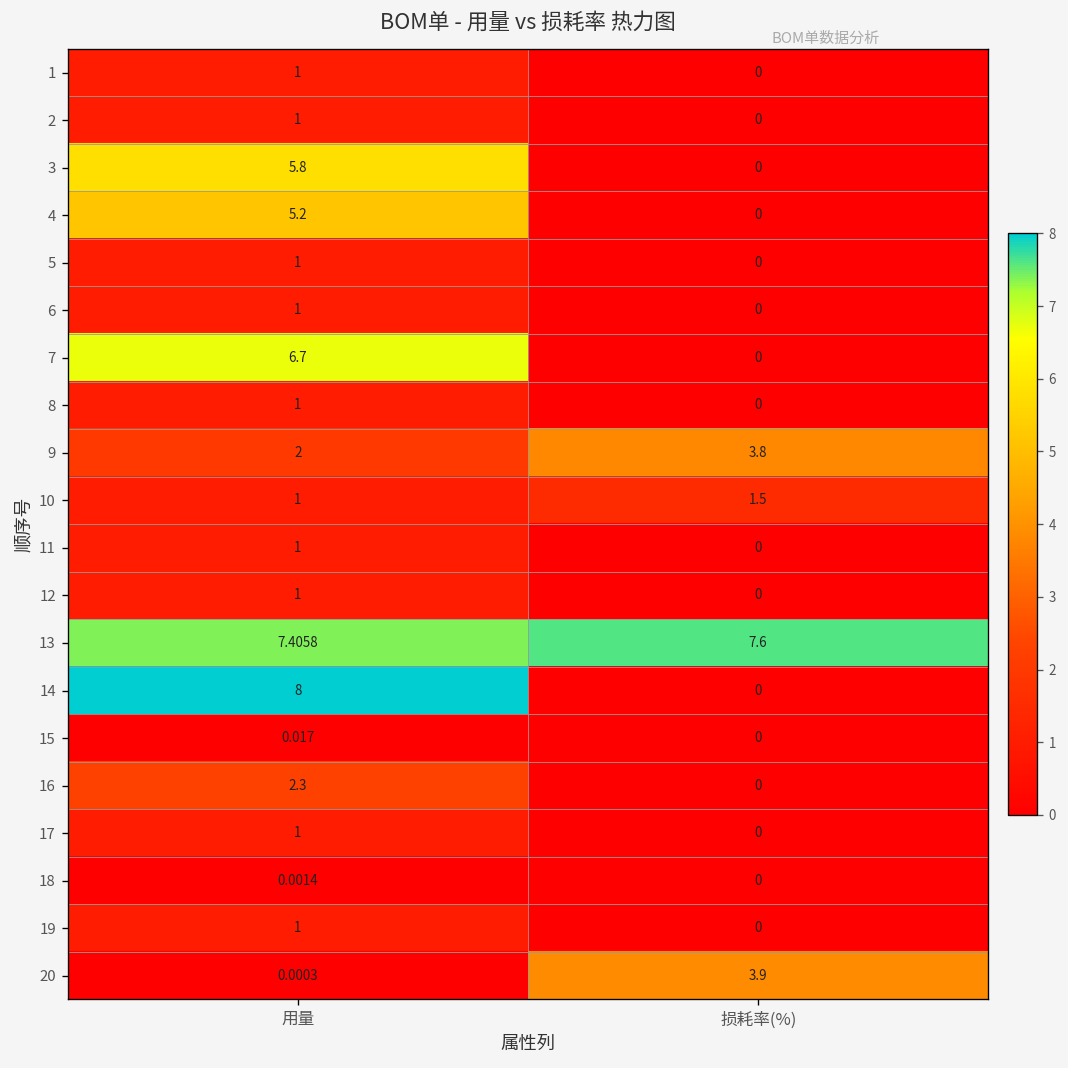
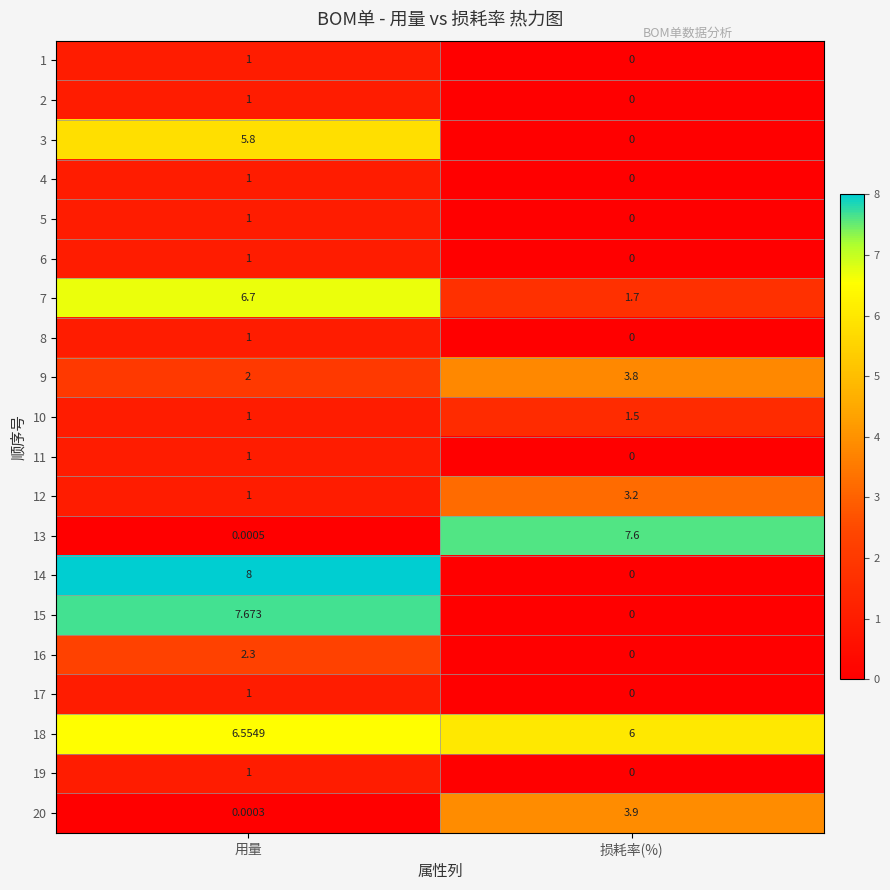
  {
    "1": {
      "用量": 1,
      "损耗率(%)": 0
    },
    "2": {
      "用量": 1,
      "损耗率(%)": 0
    },
    "3": {
      "用量": 5.8,
      "损耗率(%)": 0
    },
    "4": {
-     "用量": 5.2,
+     "用量": 1,
      "损耗率(%)": 0
    },
    "5": {
      "用量": 1,
      "损耗率(%)": 0
    },
    "6": {
      "用量": 1,
      "损耗率(%)": 0
    },
    "7": {
      "用量": 6.7,
-     "损耗率(%)": 0
+     "损耗率(%)": 1.7
    },
    "8": {
      "用量": 1,
      "损耗率(%)": 0
    },
    "9": {
      "用量": 2,
      "损耗率(%)": 3.8
    },
    "10": {
      "用量": 1,
      "损耗率(%)": 1.5
    },
    "11": {
      "用量": 1,
      "损耗率(%)": 0
    },
    "12": {
      "用量": 1,
-     "损耗率(%)": 0
+     "损耗率(%)": 3.2
    },
    "13": {
-     "用量": 7.4058,
+     "用量": 0.0005,
      "损耗率(%)": 7.6
    },
    "14": {
      "用量": 8,
      "损耗率(%)": 0
    },
    "15": {
-     "用量": 0.017,
+     "用量": 7.673,
      "损耗率(%)": 0
    },
    "16": {
      "用量": 2.3,
      "损耗率(%)": 0
    },
    "17": {
      "用量": 1,
      "损耗率(%)": 0
    },
    "18": {
-     "用量": 0.0014,
-     "损耗率(%)": 0
+     "用量": 6.5549,
+     "损耗率(%)": 6
    },
    "19": {
      "用量": 1,
      "损耗率(%)": 0
    },
    "20": {
      "用量": 0.0003,
      "损耗率(%)": 3.9
    }
  }
